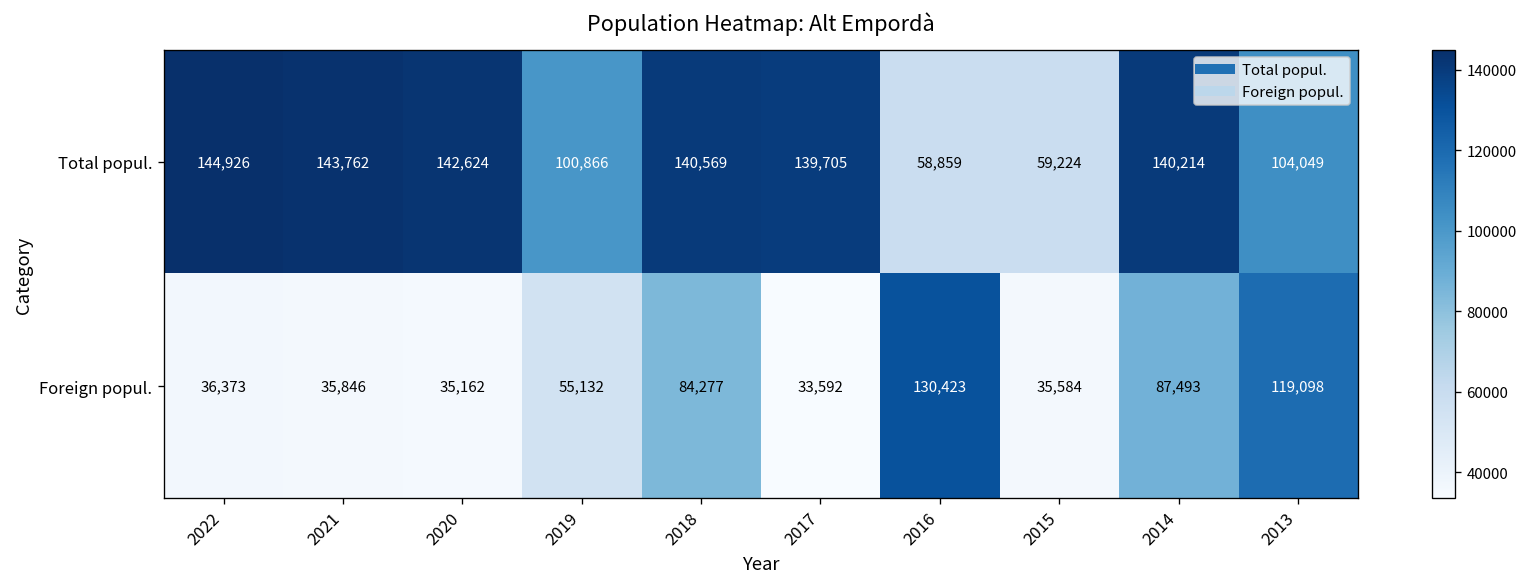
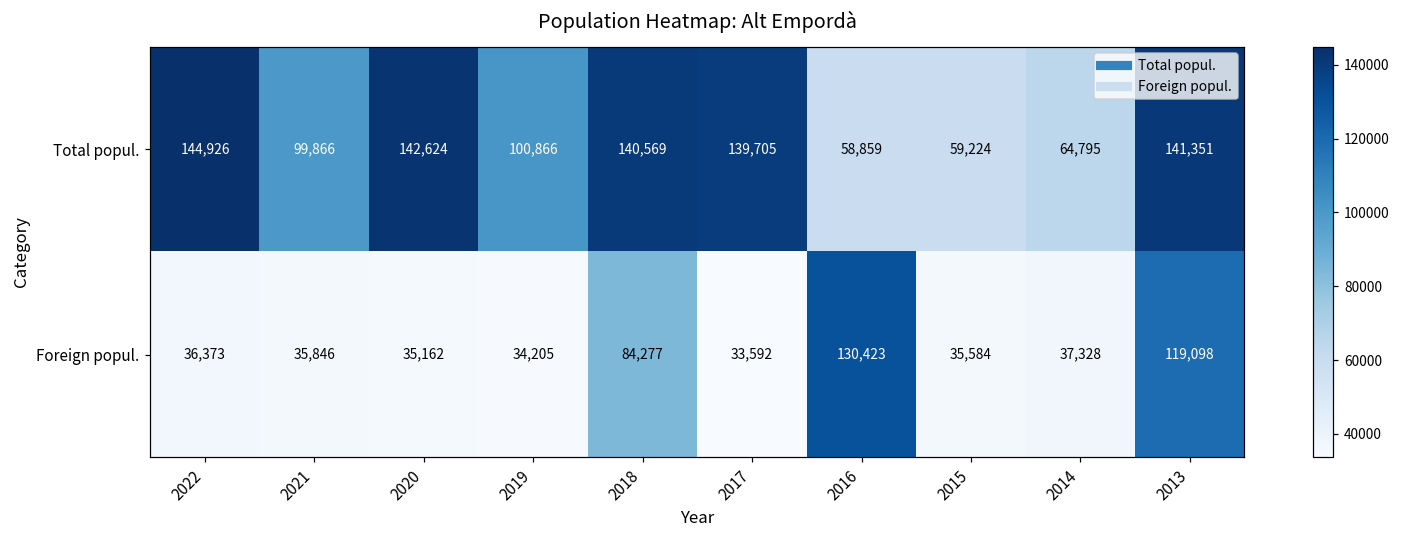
  {
    "Total popul.": {
      "2022": "144,926",
-     "2021": "143,762",
+     "2021": "99,866",
      "2020": "142,624",
      "2019": "100,866",
      "2018": "140,569",
      "2017": "139,705",
      "2016": "58,859",
      "2015": "59,224",
-     "2014": "140,214",
-     "2013": "104,049"
+     "2014": "64,795",
+     "2013": "141,351"
    },
    "Foreign popul.": {
      "2022": "36,373",
      "2021": "35,846",
      "2020": "35,162",
-     "2019": "55,132",
+     "2019": "34,205",
      "2018": "84,277",
      "2017": "33,592",
      "2016": "130,423",
      "2015": "35,584",
-     "2014": "87,493",
+     "2014": "37,328",
      "2013": "119,098"
    }
  }
